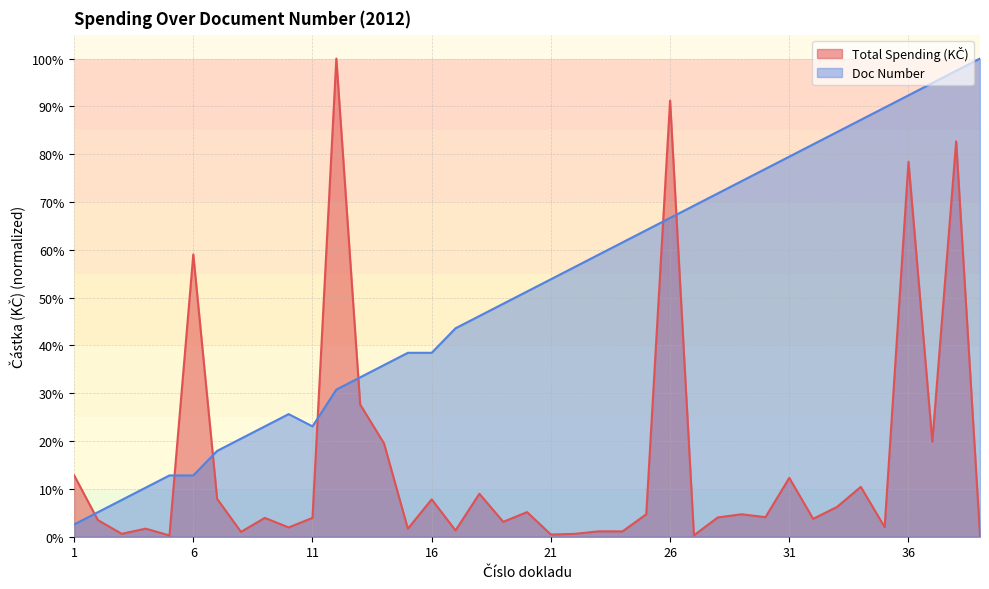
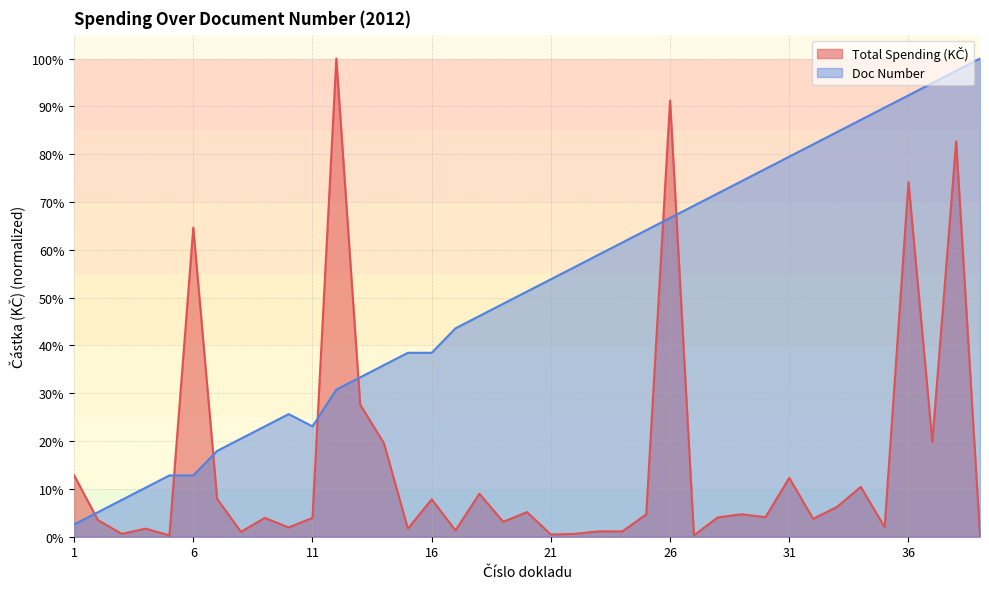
  {
    "Total Spending (KČ)": {
      "1": "13%",
-     "6": "59%",
+     "6": "65%",
      "11": "4%",
      "16": "8%",
      "21": "0%",
      "26": "91%",
      "31": "12%",
-     "36": "78%"
+     "36": "74%"
    },
    "Doc Number": {
      "1": "3%",
      "6": "13%",
      "11": "23%",
      "16": "38%",
      "21": "54%",
      "26": "67%",
      "31": "79%",
      "36": "92%"
    }
  }
